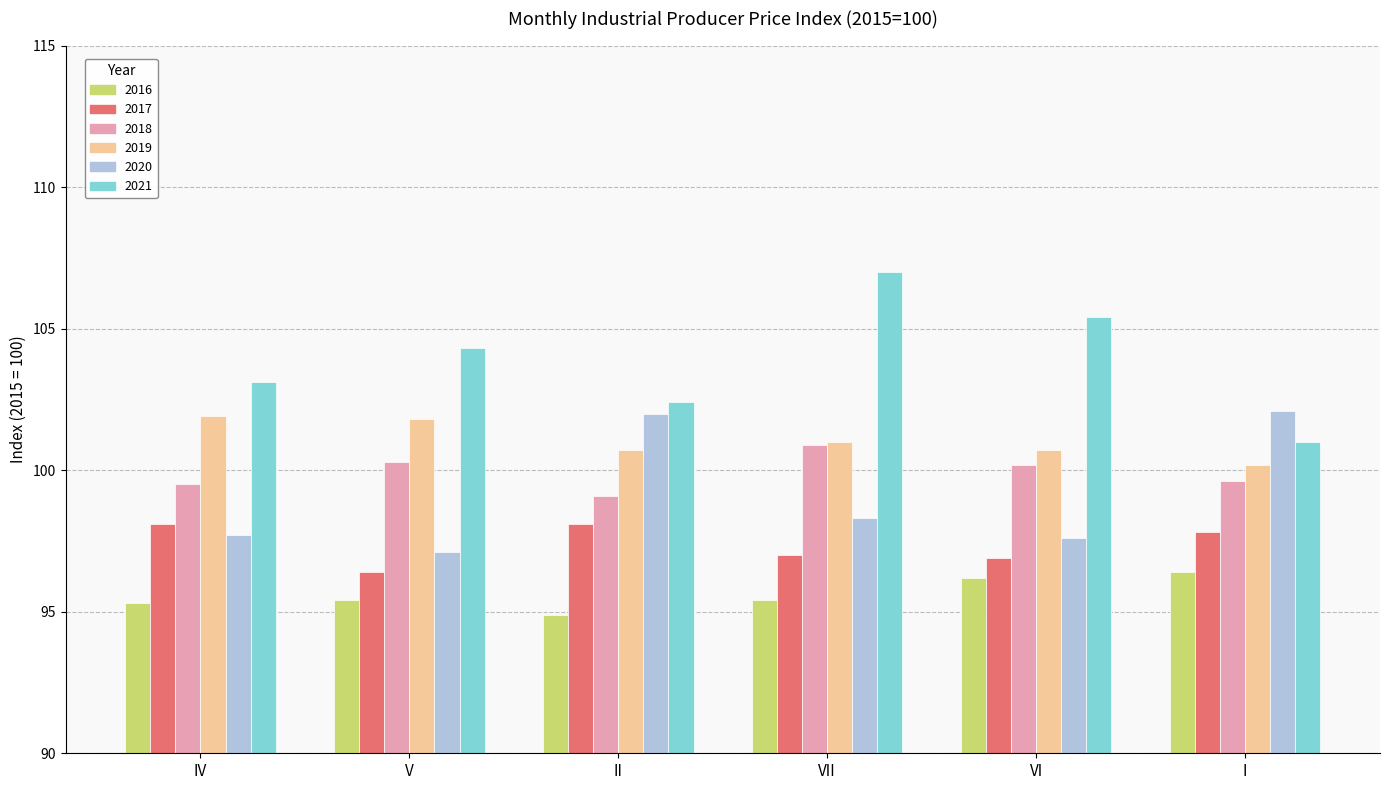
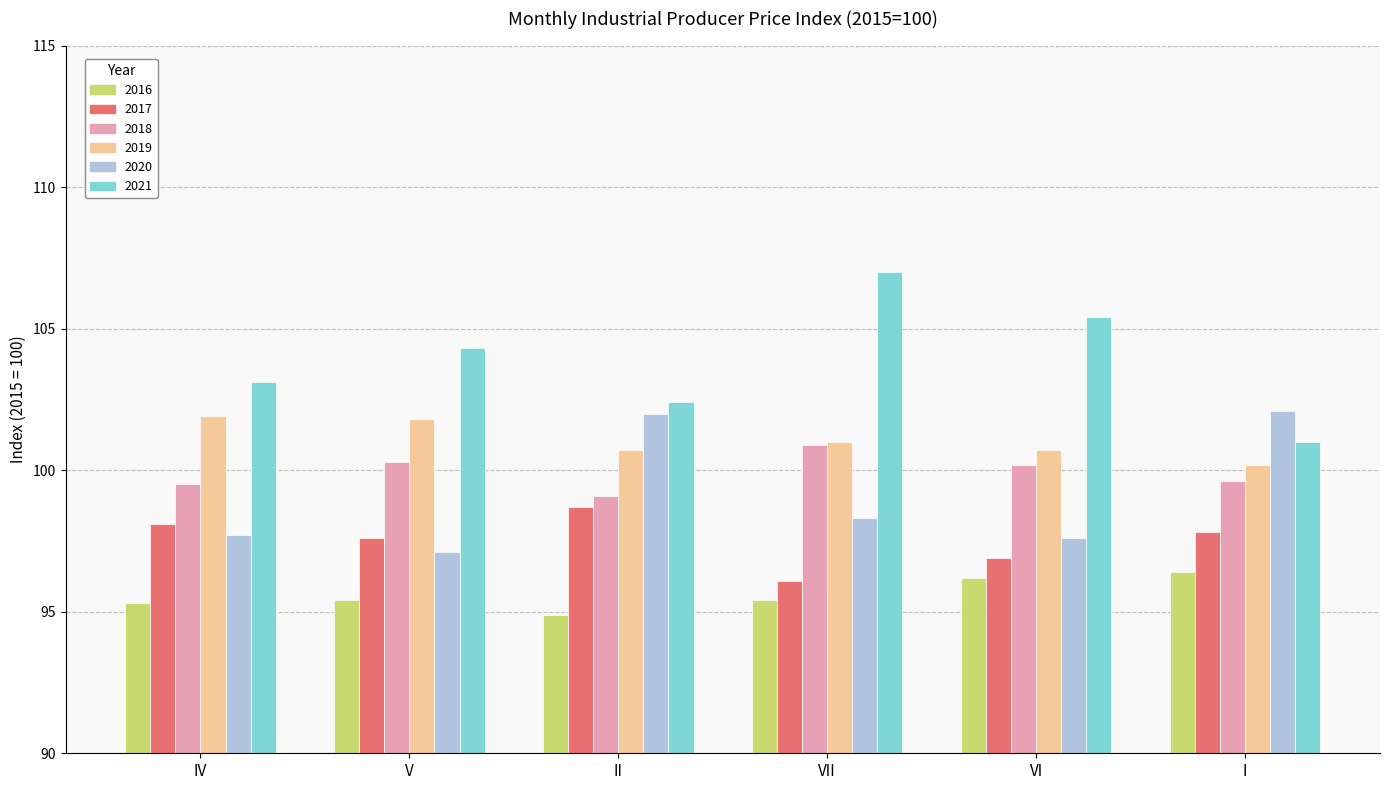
  {
    "2016": {
      "IV": 95.3,
      "V": 95.4,
      "II": 94.9,
      "VII": 95.4,
      "VI": 96.2,
      "I": 96.4
    },
    "2017": {
      "IV": 98.1,
-     "V": 96.4,
-     "II": 98.1,
-     "VII": 97.0,
+     "V": 97.6,
+     "II": 98.7,
+     "VII": 96.1,
      "VI": 96.9,
      "I": 97.8
    }
  }
